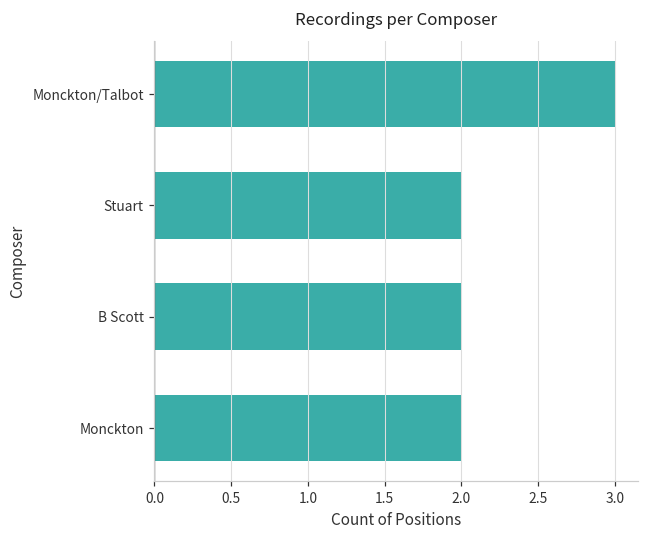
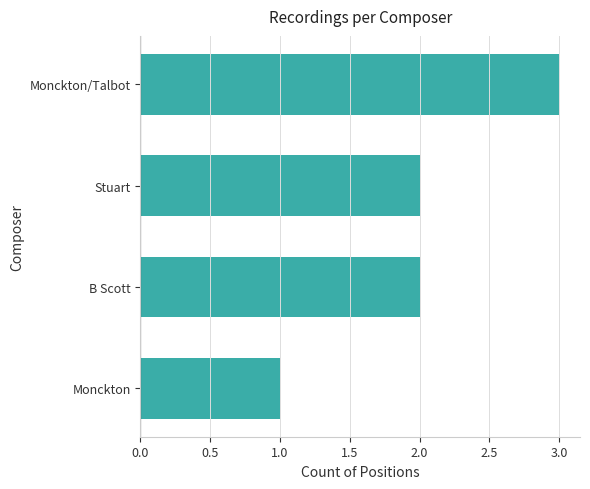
  {
    "Monckton/Talbot": 3,
    "Stuart": 2,
    "B Scott": 2,
-   "Monckton": 2
+   "Monckton": 1
  }
